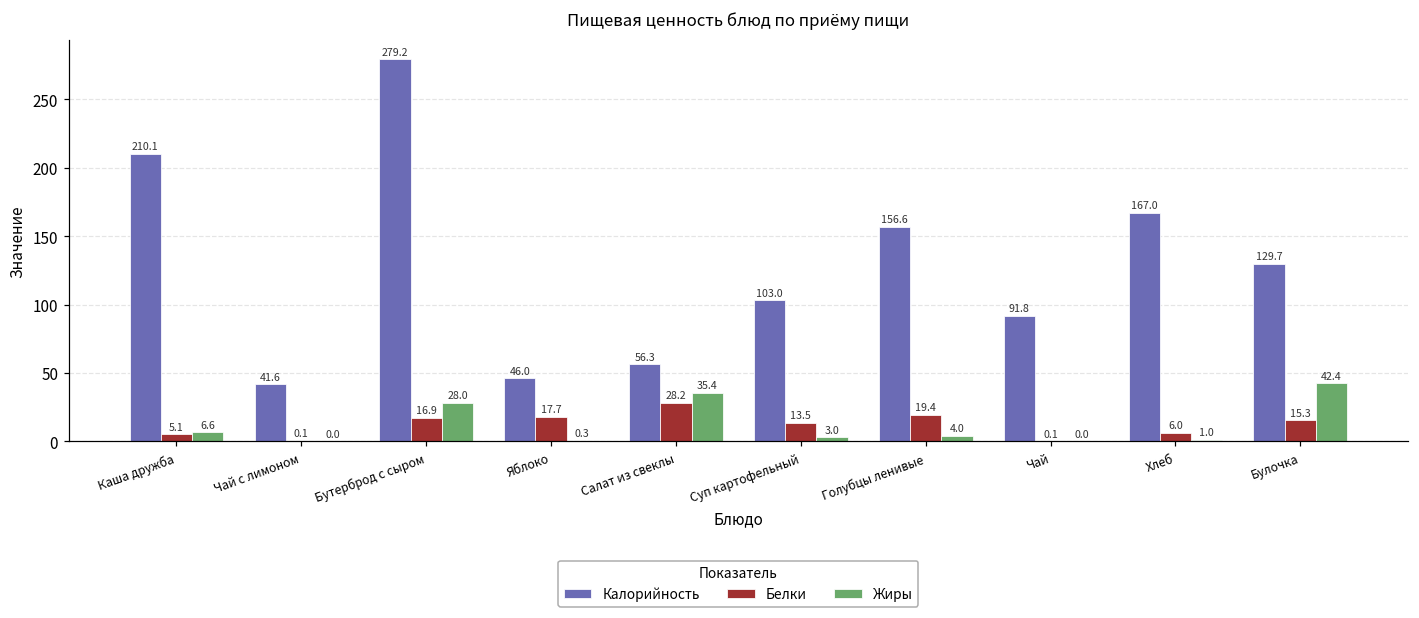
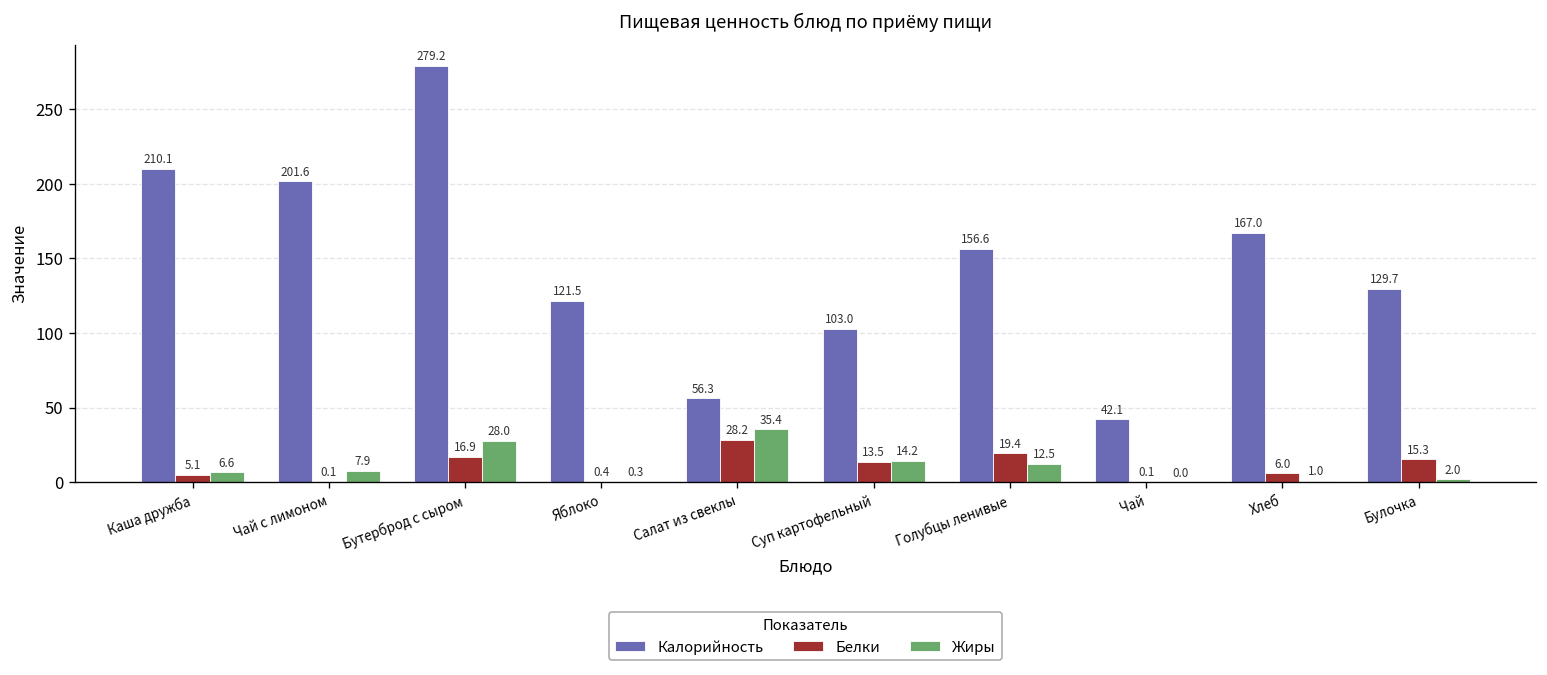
  {
    "Калорийность": {
      "Каша дружба": 210.1,
-     "Чай с лимоном": 41.6,
+     "Чай с лимоном": 201.6,
      "Бутерброд с сыром": 279.2,
-     "Яблоко": 46.0,
+     "Яблоко": 121.5,
      "Салат из свеклы": 56.3,
      "Суп картофельный": 103.0,
      "Голубцы ленивые": 156.6,
-     "Чай": 91.8,
+     "Чай": 42.1,
      "Хлеб": 167.0,
      "Булочка": 129.7
    },
    "Белки": {
      "Каша дружба": 5.1,
      "Чай с лимоном": 0.1,
      "Бутерброд с сыром": 16.9,
-     "Яблоко": 17.7,
+     "Яблоко": 0.4,
      "Салат из свеклы": 28.2,
      "Суп картофельный": 13.5,
      "Голубцы ленивые": 19.4,
      "Чай": 0.1,
      "Хлеб": 6.0,
      "Булочка": 15.3
    },
    "Жиры": {
      "Каша дружба": 6.6,
-     "Чай с лимоном": 0.0,
+     "Чай с лимоном": 7.9,
      "Бутерброд с сыром": 28.0,
      "Яблоко": 0.3,
      "Салат из свеклы": 35.4,
-     "Суп картофельный": 3.0,
-     "Голубцы ленивые": 4.0,
+     "Суп картофельный": 14.2,
+     "Голубцы ленивые": 12.5,
      "Чай": 0.0,
      "Хлеб": 1.0,
-     "Булочка": 42.4
+     "Булочка": 2.0
    }
  }
